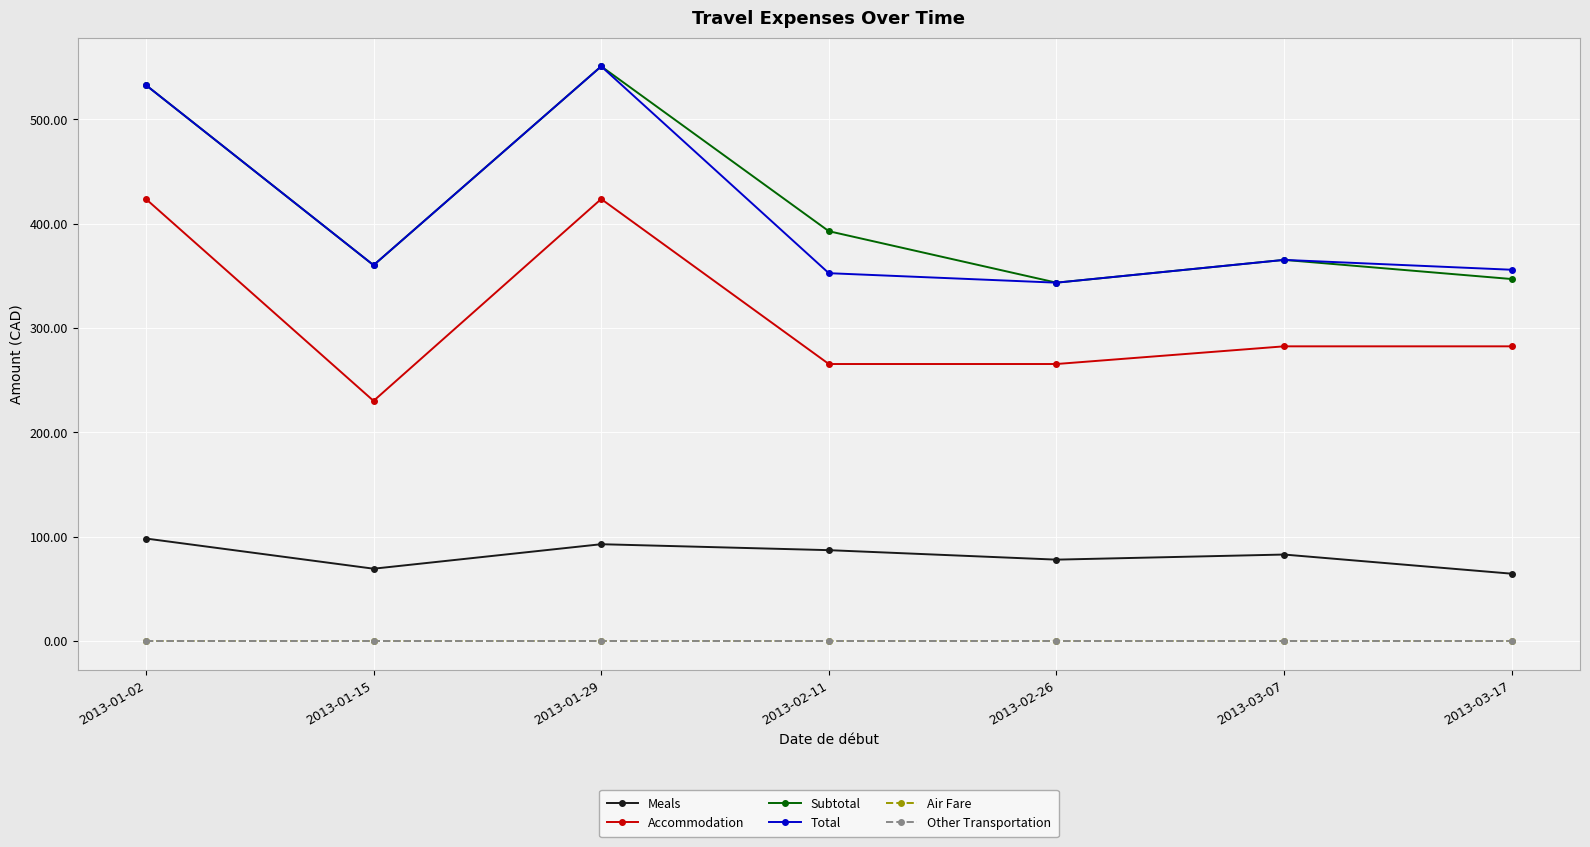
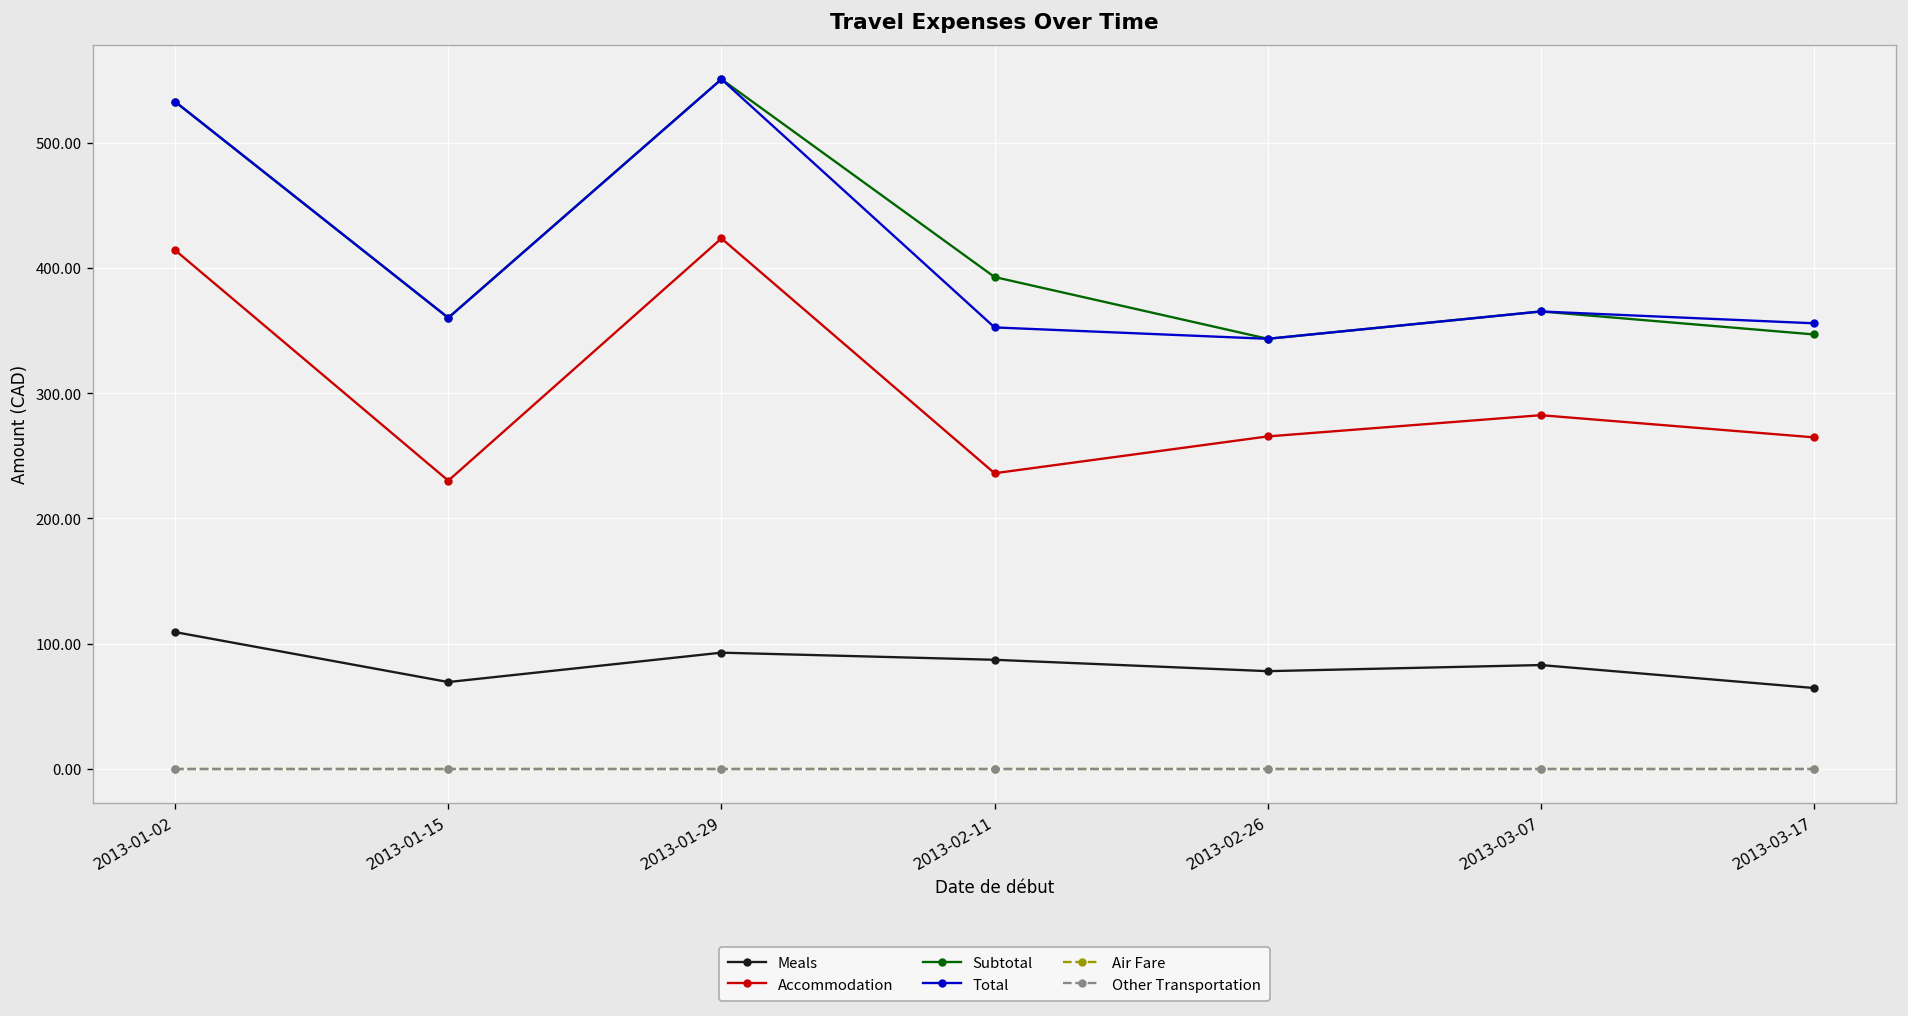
  {
    "Meals": {
-     "2013-01-02": 98,
+     "2013-01-02": 109,
      "2013-01-15": 69,
      "2013-01-29": 93,
      "2013-02-11": 87,
      "2013-02-26": 78,
      "2013-03-07": 83,
      "2013-03-17": 65
    },
    "Accommodation": {
-     "2013-01-02": 424,
+     "2013-01-02": 414,
      "2013-01-15": 230,
      "2013-01-29": 424,
-     "2013-02-11": 266,
+     "2013-02-11": 236,
      "2013-02-26": 266,
      "2013-03-07": 283,
-     "2013-03-17": 283
+     "2013-03-17": 265
    },
    "Subtotal": {
      "2013-02-11": 393,
      "2013-03-17": 347
    },
    "Total": {
      "2013-02-11": 353,
      "2013-03-17": 356
    },
    "Other Transportation": {
      "2013-01-02": 0,
      "2013-01-15": 0,
      "2013-01-29": 0,
      "2013-02-11": 0,
      "2013-02-26": 0,
      "2013-03-07": 0,
      "2013-03-17": 0
    }
  }
